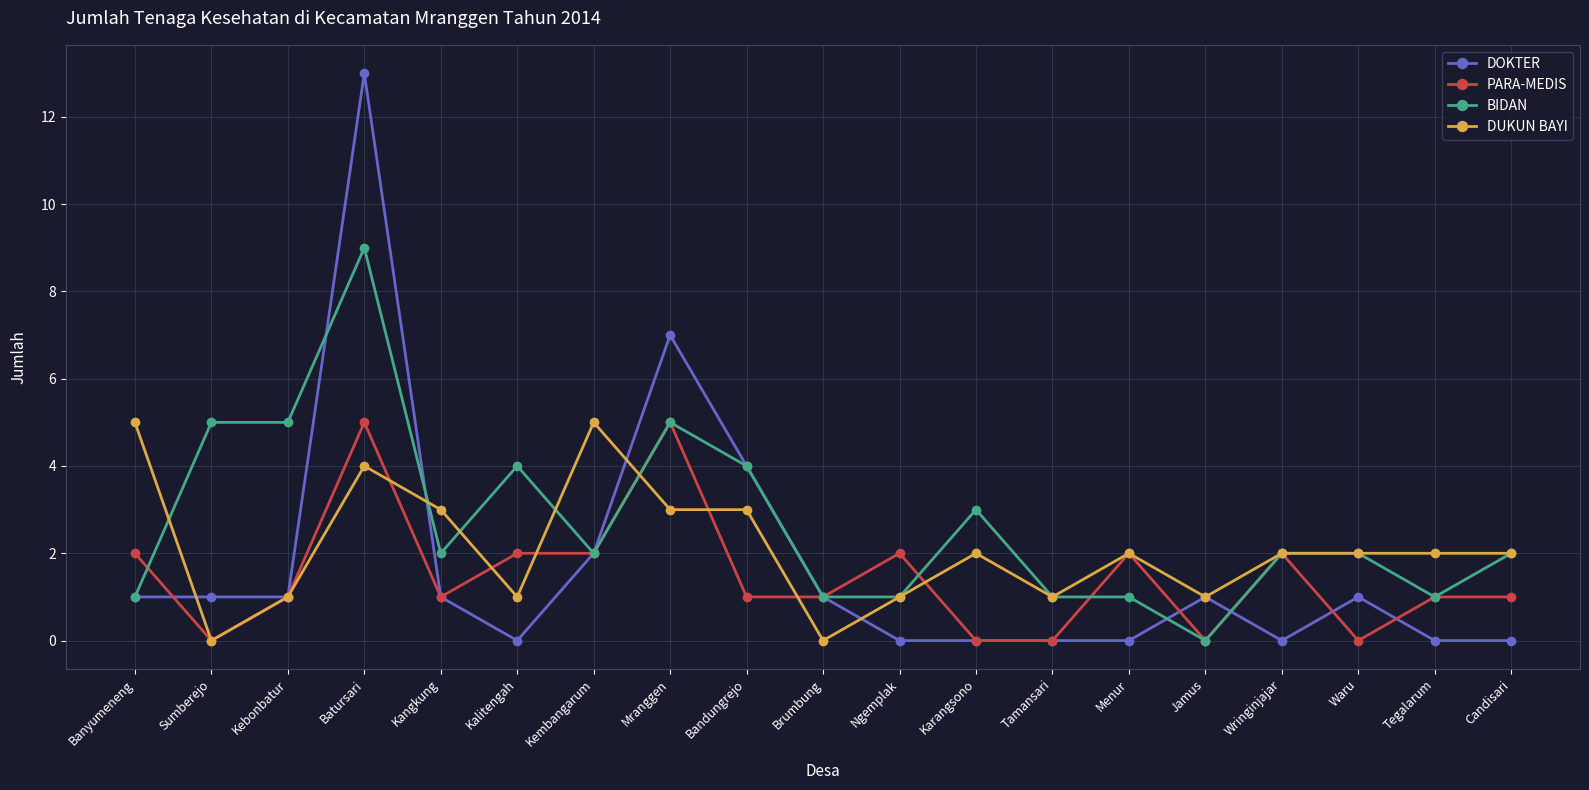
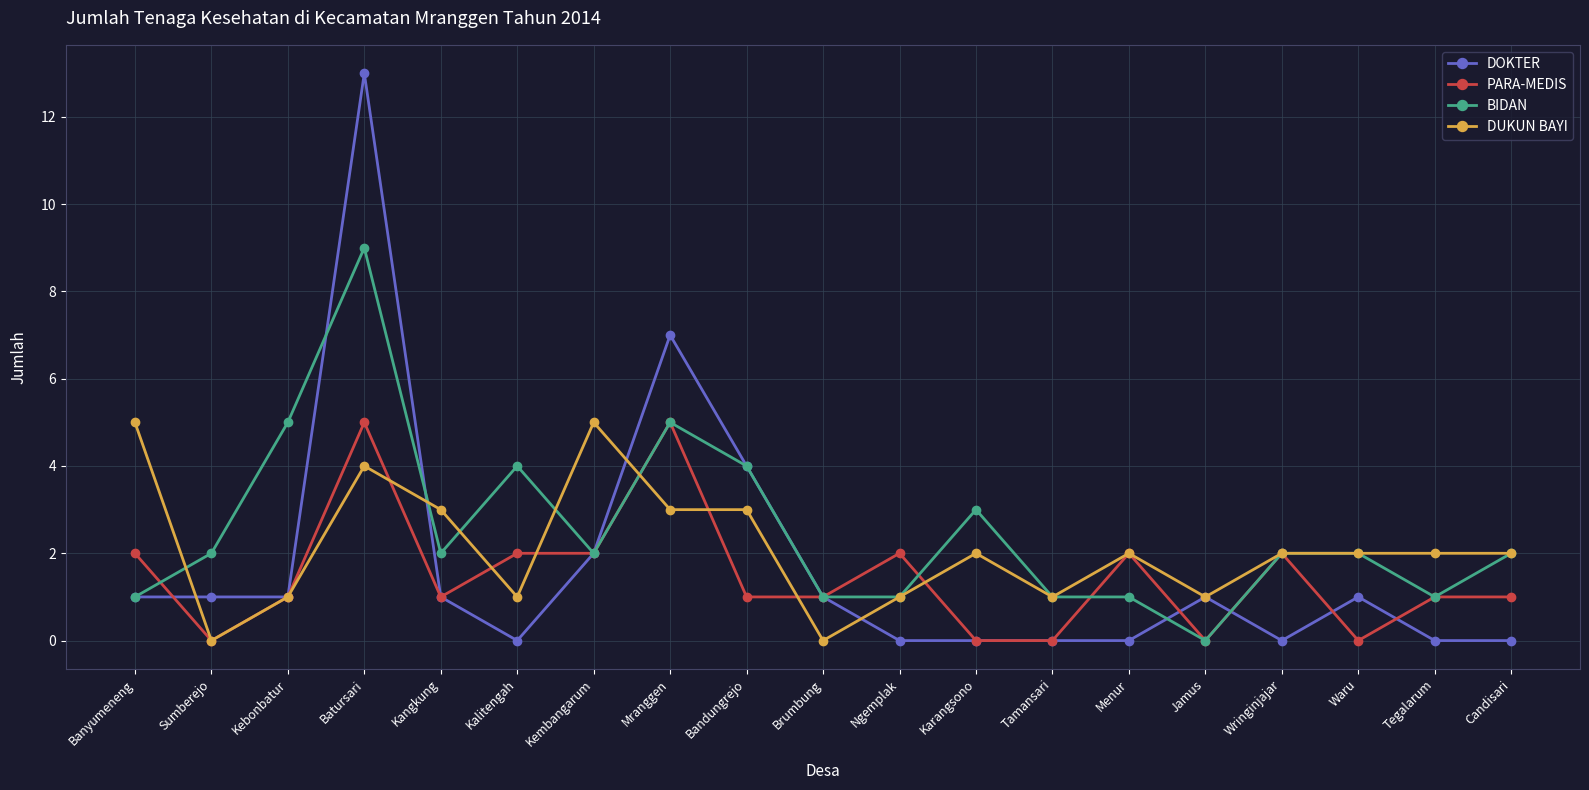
  {
    "DOKTER": {
      "Sumberejo": 1,
      "Batursari": 13,
      "Kalitengah": 0,
      "Mranggen": 7,
      "Ngemplak": 0,
      "Menur": 0,
      "Wringinjajar": 0,
      "Waru": 1,
      "Tegalarum": 0,
      "Candisari": 0
    },
    "PARA-MEDIS": {
      "Banyumeneng": 2,
      "Batursari": 5,
      "Kalitengah": 2,
      "Bandungrejo": 1,
      "Ngemplak": 2,
      "Waru": 0,
      "Candisari": 1
    },
    "BIDAN": {
-     "Sumberejo": 5,
+     "Sumberejo": 2,
      "Kebonbatur": 5,
      "Batursari": 9,
      "Kangkung": 2,
      "Kalitengah": 4,
      "Karangsono": 3,
      "Menur": 1
    },
    "DUKUN BAYI": {
      "Banyumeneng": 5,
      "Batursari": 4,
      "Kangkung": 3,
      "Kalitengah": 1,
      "Kembangarum": 5,
      "Mranggen": 3,
      "Bandungrejo": 3,
      "Brumbung": 0,
      "Karangsono": 2,
      "Tegalarum": 2
    }
  }
